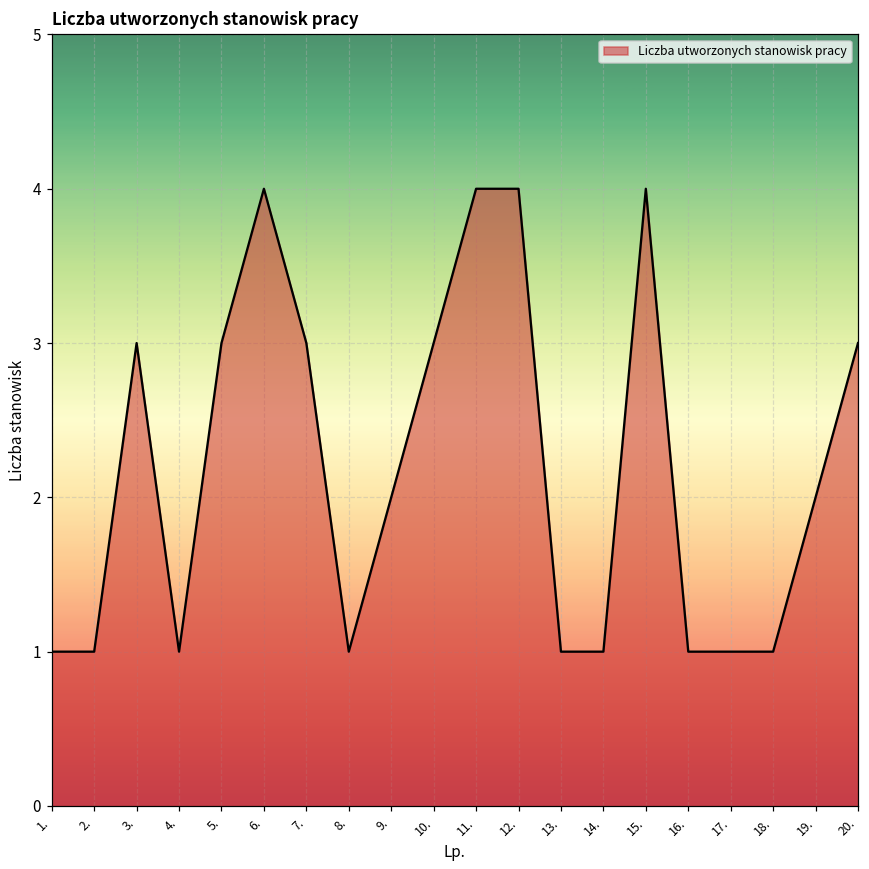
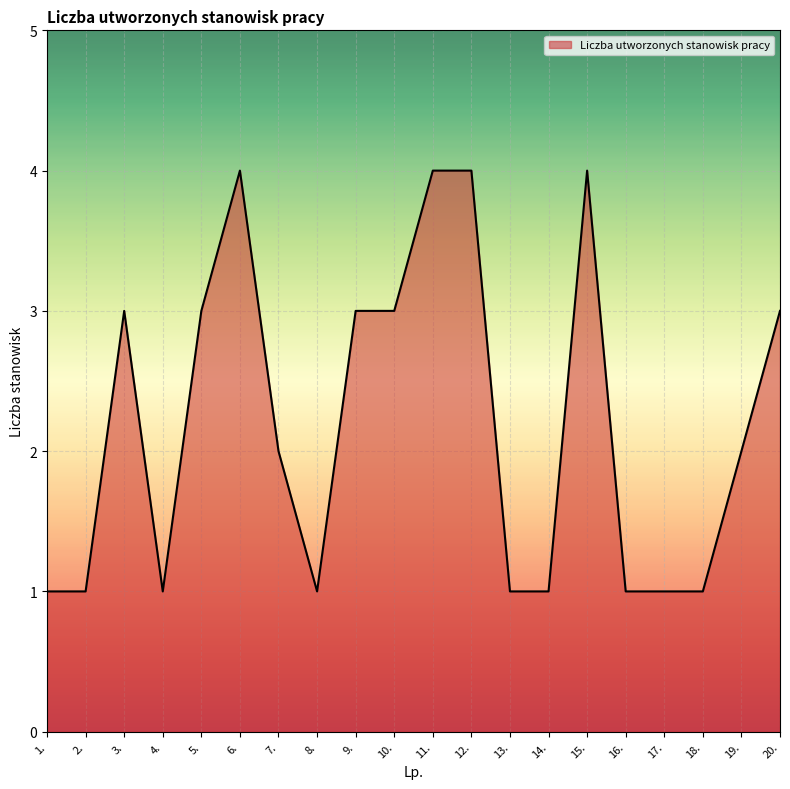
  {
    "1.": 1,
    "2.": 1,
    "3.": 3,
    "4.": 1,
    "5.": 3,
    "6.": 4,
-   "7.": 3,
+   "7.": 2,
    "8.": 1,
-   "9.": 2,
+   "9.": 3,
    "10.": 3,
    "11.": 4,
    "12.": 4,
    "13.": 1,
    "14.": 1,
    "15.": 4,
    "16.": 1,
    "17.": 1,
    "18.": 1,
    "19.": 2,
    "20.": 3
  }
